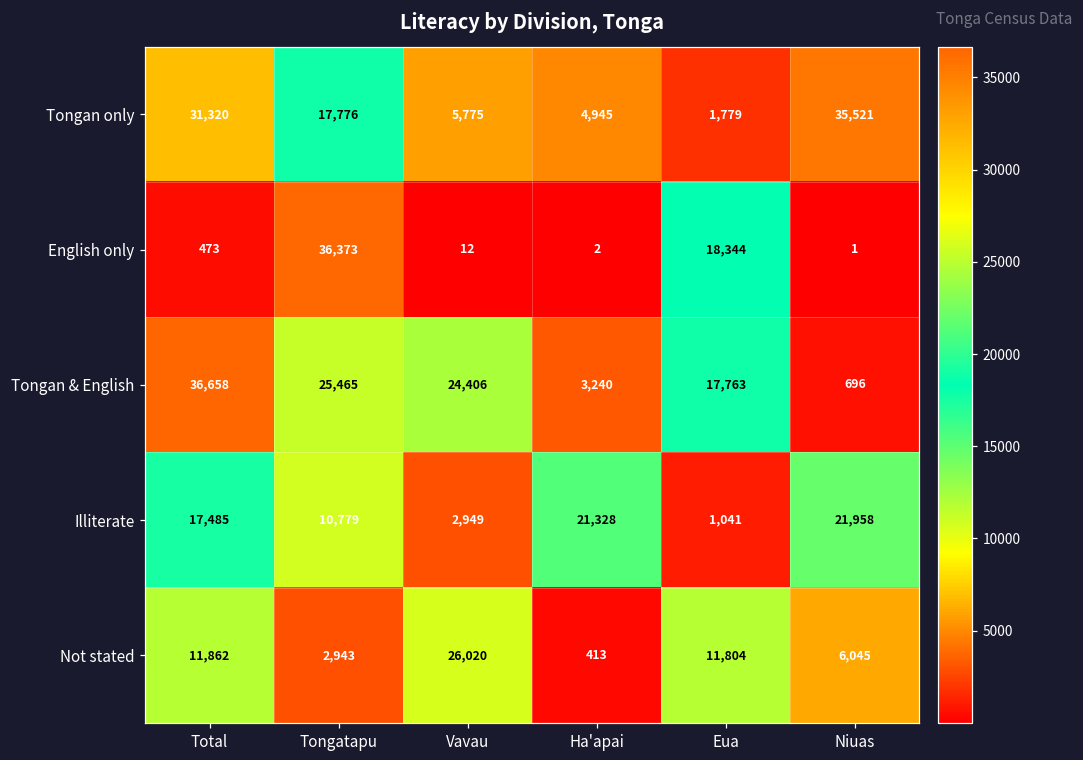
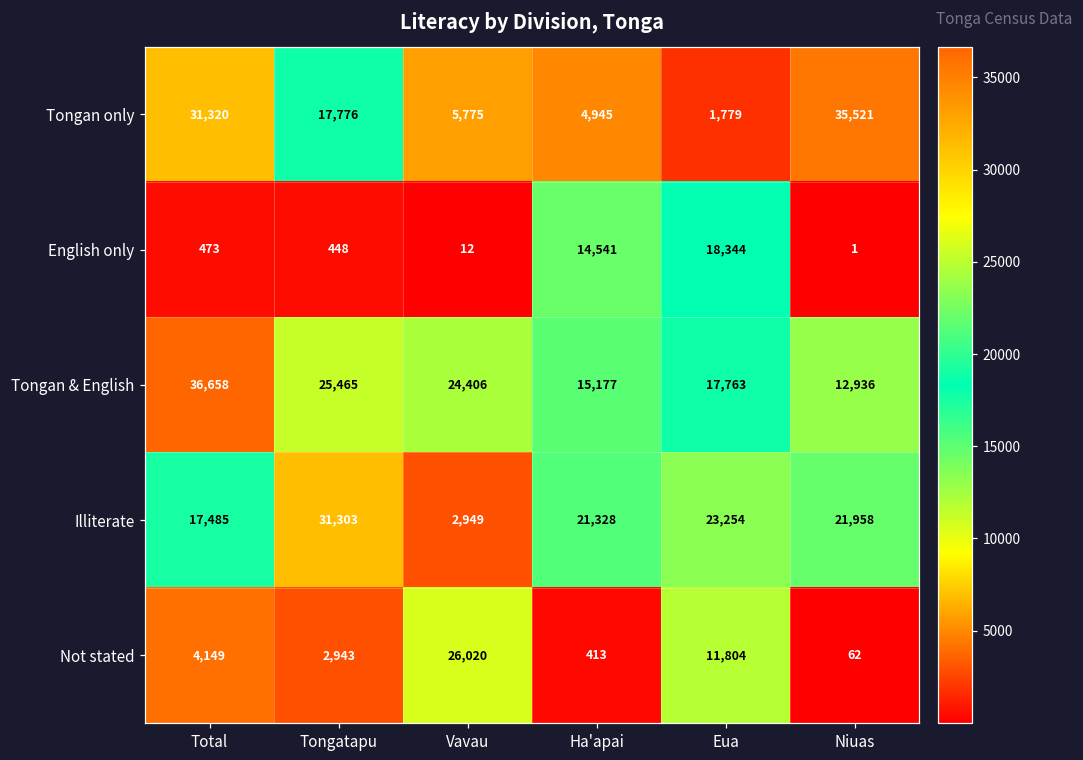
  {
    "Tongan only": {
      "Total": "31,320",
      "Tongatapu": "17,776",
      "Vavau": "5,775",
      "Ha'apai": "4,945",
      "Eua": "1,779",
      "Niuas": "35,521"
    },
    "English only": {
      "Total": "473",
-     "Tongatapu": "36,373",
+     "Tongatapu": "448",
      "Vavau": "12",
-     "Ha'apai": "2",
+     "Ha'apai": "14,541",
      "Eua": "18,344",
      "Niuas": "1"
    },
    "Tongan & English": {
      "Total": "36,658",
      "Tongatapu": "25,465",
      "Vavau": "24,406",
-     "Ha'apai": "3,240",
+     "Ha'apai": "15,177",
      "Eua": "17,763",
-     "Niuas": "696"
+     "Niuas": "12,936"
    },
    "Illiterate": {
      "Total": "17,485",
-     "Tongatapu": "10,779",
+     "Tongatapu": "31,303",
      "Vavau": "2,949",
      "Ha'apai": "21,328",
-     "Eua": "1,041",
+     "Eua": "23,254",
      "Niuas": "21,958"
    },
    "Not stated": {
-     "Total": "11,862",
+     "Total": "4,149",
      "Tongatapu": "2,943",
      "Vavau": "26,020",
      "Ha'apai": "413",
      "Eua": "11,804",
-     "Niuas": "6,045"
+     "Niuas": "62"
    }
  }
